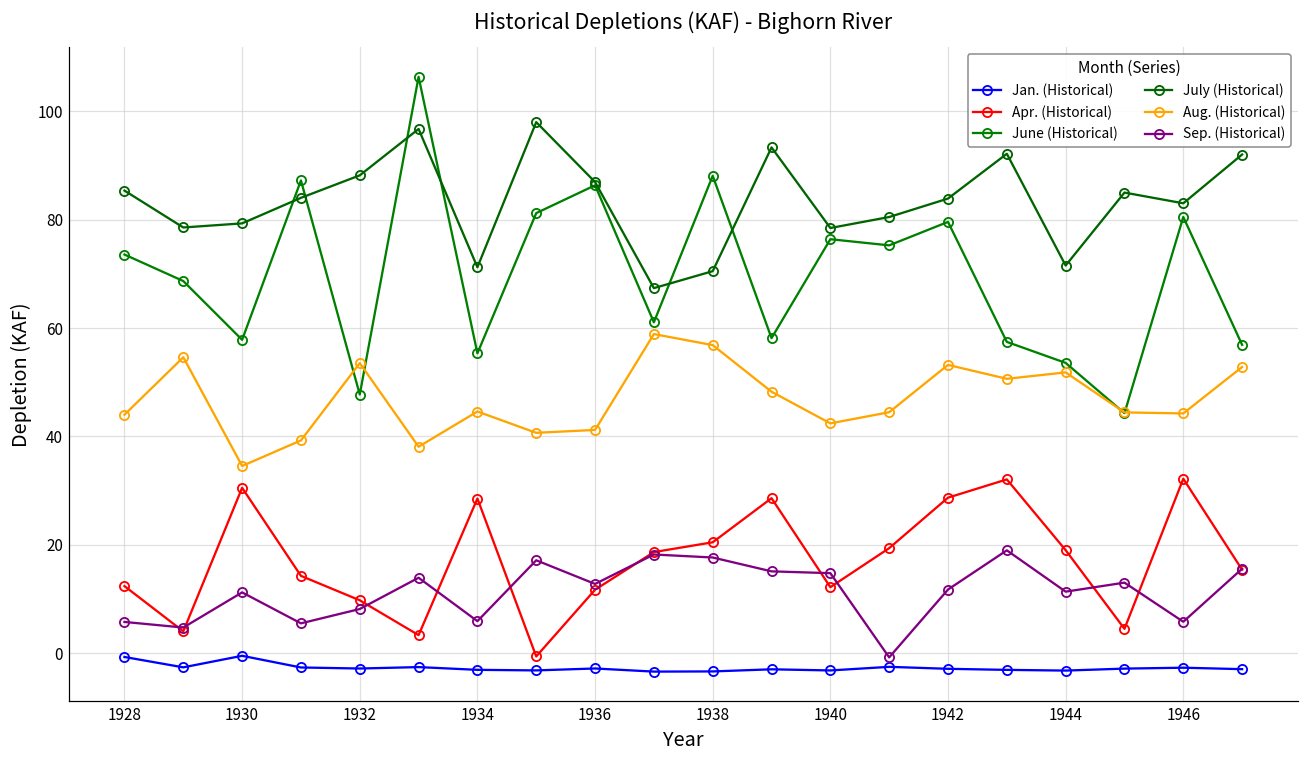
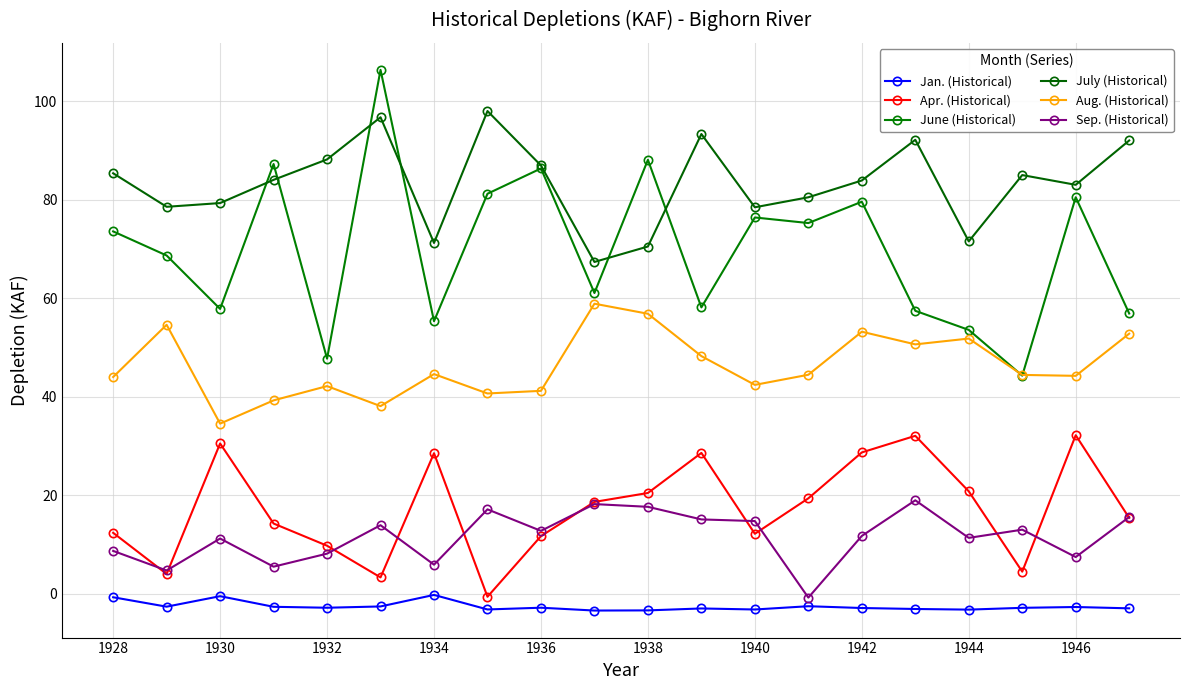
  {
    "Jan. (Historical)": {
      "1928": -1,
      "1930": -1,
      "1932": -3,
-     "1934": -3,
+     "1934": 0,
      "1936": -3,
      "1938": -3,
      "1940": -3,
      "1942": -3,
      "1944": -3,
      "1946": -3
    },
    "Apr. (Historical)": {
      "1928": 12,
      "1930": 31,
      "1932": 10,
      "1934": 29,
      "1936": 12,
      "1938": 20,
      "1940": 12,
      "1942": 29,
-     "1944": 19,
+     "1944": 21,
      "1946": 32
    },
    "Aug. (Historical)": {
      "1928": 44,
      "1930": 35,
-     "1932": 54,
+     "1932": 42,
      "1934": 45,
      "1936": 41,
      "1938": 57,
      "1940": 42,
      "1942": 53,
      "1944": 52,
      "1946": 44
    },
    "Sep. (Historical)": {
-     "1928": 6,
+     "1928": 9,
      "1930": 11,
      "1932": 8,
      "1934": 6,
      "1936": 13,
      "1938": 18,
      "1940": 15,
      "1942": 12,
      "1944": 11,
-     "1946": 6
+     "1946": 7
    }
  }
